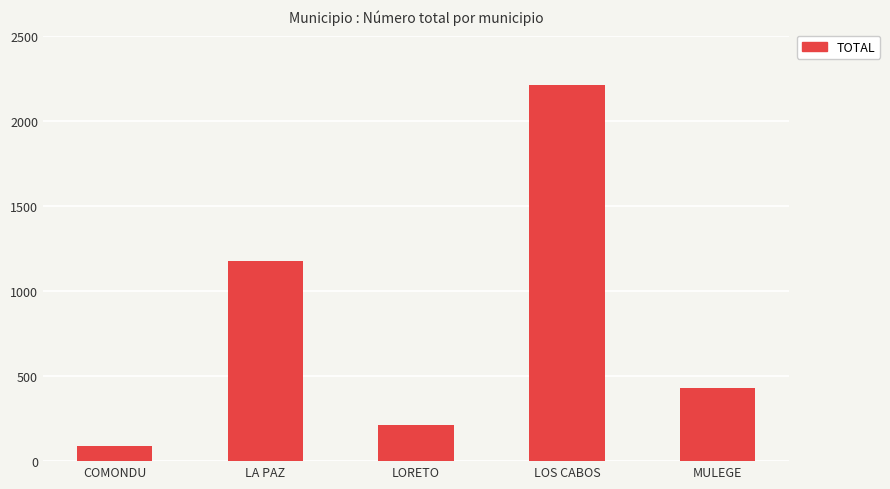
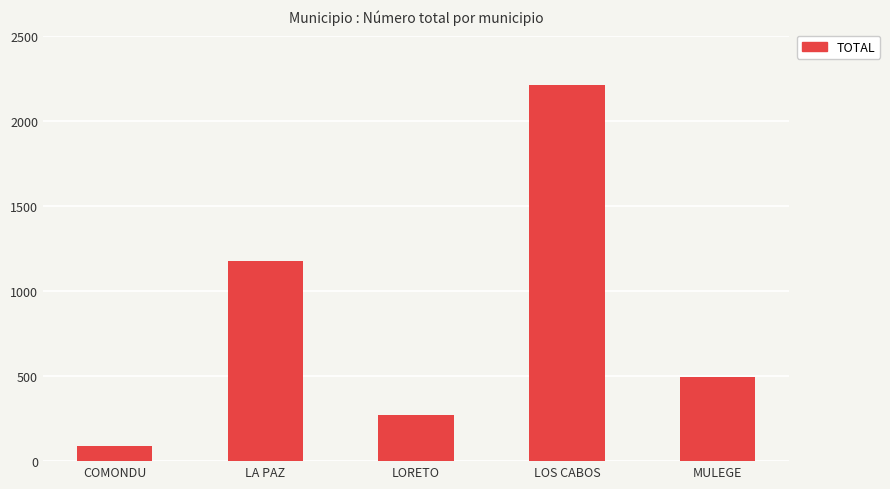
  {
    "COMONDU": 90,
    "LA PAZ": 1170,
-   "LORETO": 210,
+   "LORETO": 270,
    "LOS CABOS": 2210,
-   "MULEGE": 430
+   "MULEGE": 500
  }
